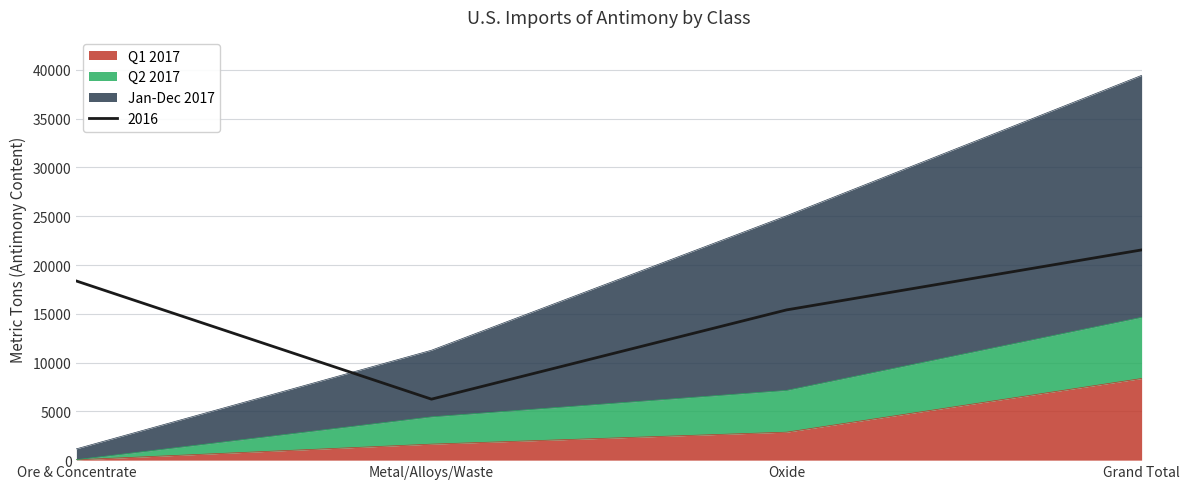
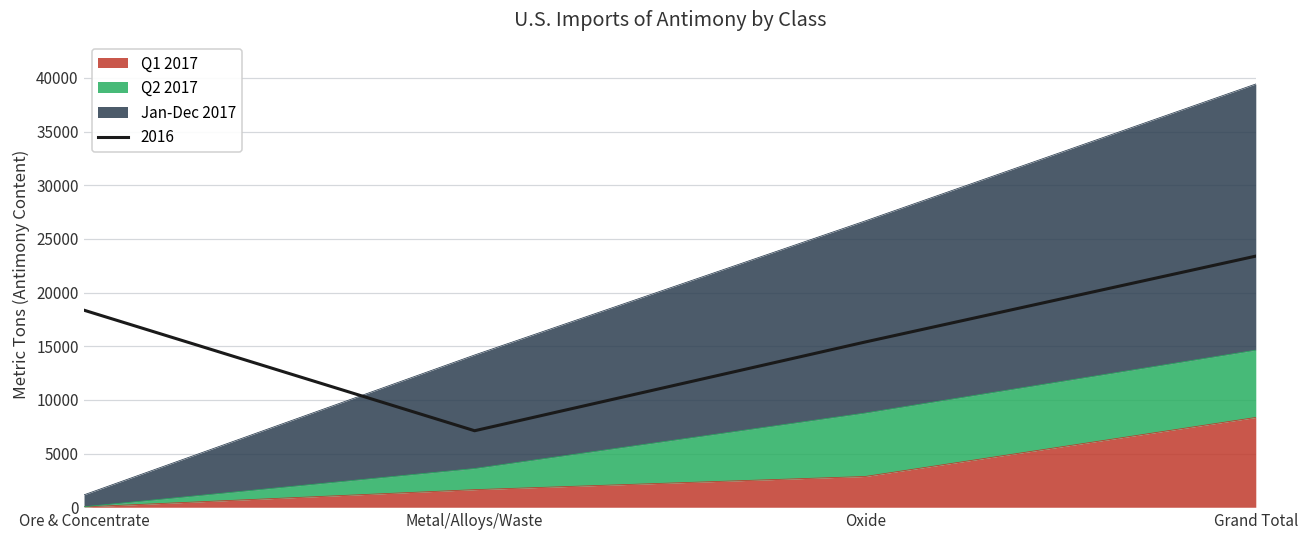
  {
    "Q1 2017": {
      "Metal/Alloys/Waste": 2000,
      "Oxide": 3000,
      "Grand Total": 8000
    },
    "Q2 2017": {
-     "Metal/Alloys/Waste": 3000,
-     "Oxide": 4000
+     "Metal/Alloys/Waste": 2000,
+     "Oxide": 6000
    },
    "Jan-Dec 2017": {
      "Ore & Concentrate": 1000,
-     "Metal/Alloys/Waste": 7000,
+     "Metal/Alloys/Waste": 11000,
      "Oxide": 18000
    },
    "2016": {
      "Ore & Concentrate": 18000,
-     "Metal/Alloys/Waste": 6000,
+     "Metal/Alloys/Waste": 7000,
      "Oxide": 15000,
-     "Grand Total": 22000
+     "Grand Total": 23000
    }
  }
